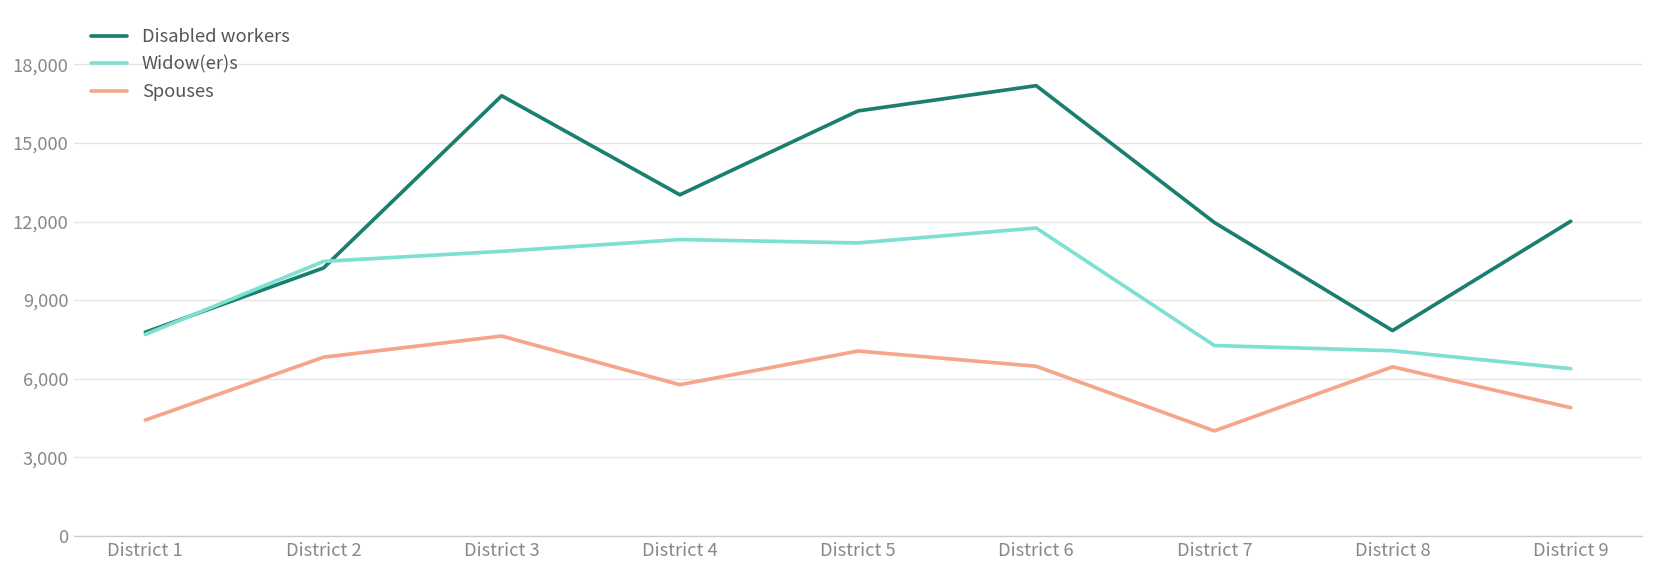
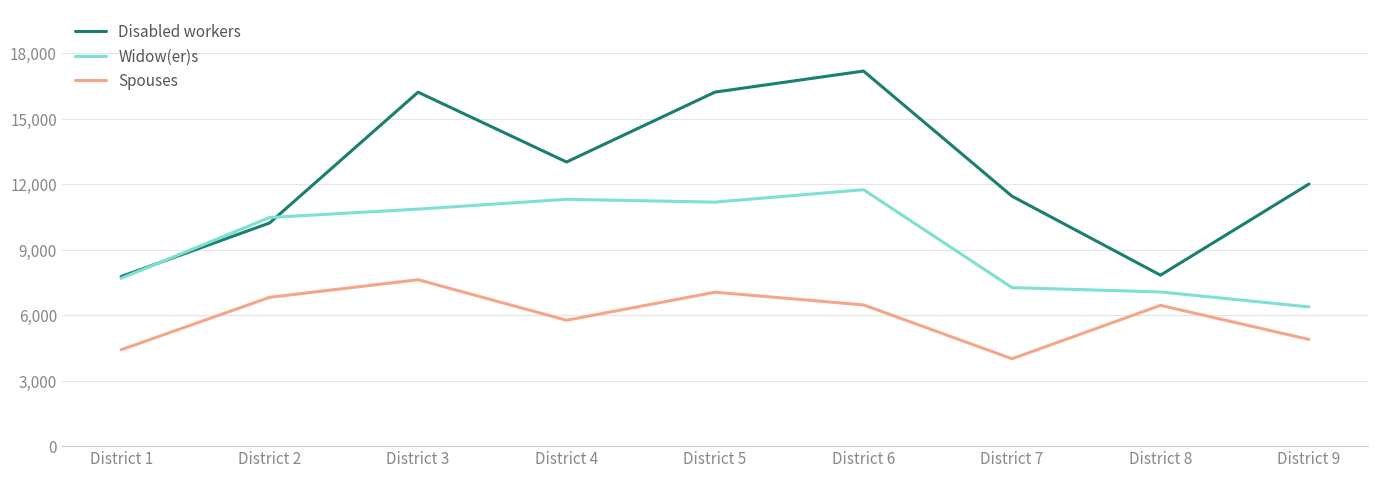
  {
    "Disabled workers": {
      "District 2": "10,200",
-     "District 3": "16,800",
+     "District 3": "16,200",
      "District 4": "13,000",
      "District 5": "16,200",
      "District 6": "17,200",
-     "District 7": "12,000",
+     "District 7": "11,500",
      "District 8": "7,800",
      "District 9": "12,000"
    },
    "Widow(er)s": {
      "District 2": "10,500",
      "District 3": "10,900",
      "District 4": "11,300",
      "District 5": "11,200",
      "District 6": "11,800",
      "District 7": "7,300",
      "District 8": "7,100",
      "District 9": "6,400"
    },
    "Spouses": {
      "District 1": "4,400",
      "District 2": "6,800",
      "District 3": "7,600",
      "District 4": "5,800",
      "District 5": "7,100",
      "District 6": "6,500",
      "District 7": "4,000",
      "District 8": "6,500",
      "District 9": "4,900"
    }
  }
